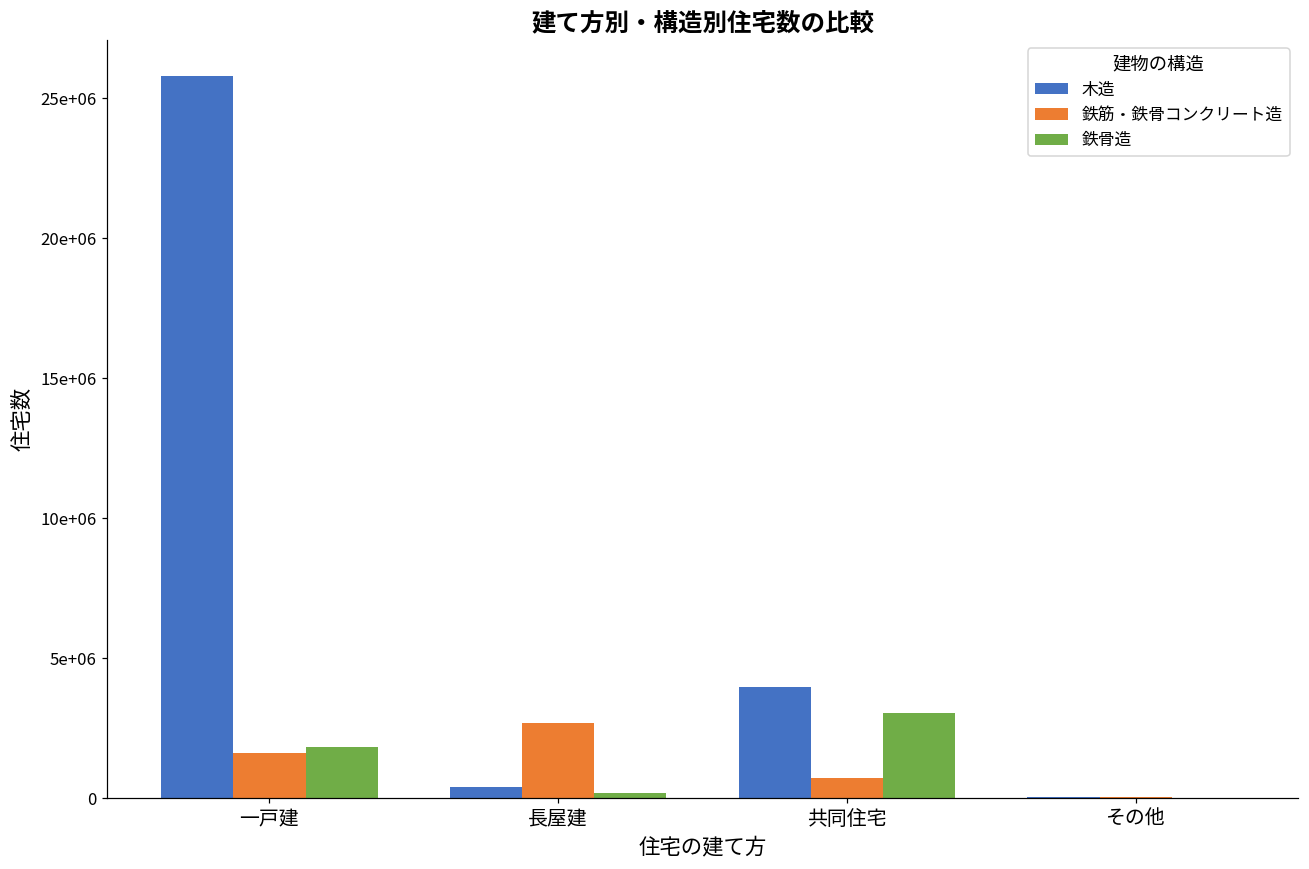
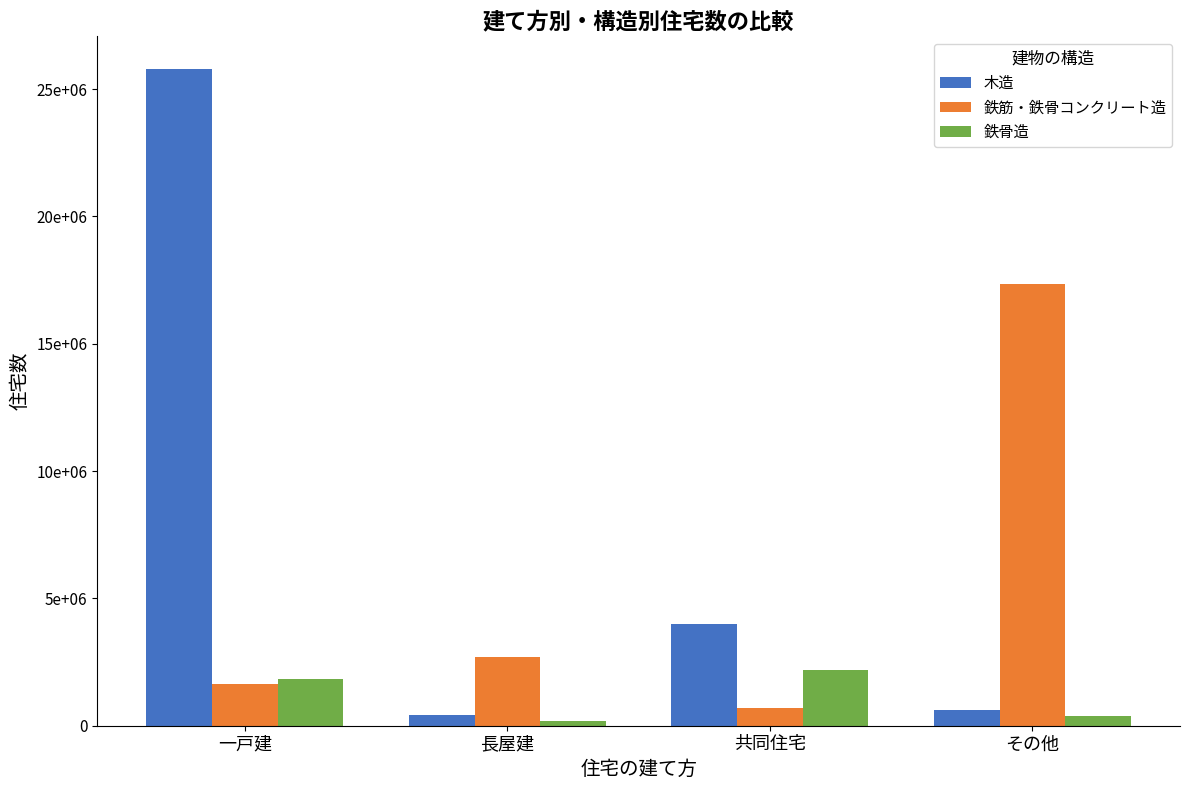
  {
    "木造": {
      "一戸建": 25800000,
      "長屋建": 400000,
      "共同住宅": 4000000,
-     "その他": 0
+     "その他": 600000
    },
    "鉄筋・鉄骨コンクリート造": {
      "一戸建": 1600000,
      "長屋建": 2700000,
      "共同住宅": 700000,
-     "その他": 0
+     "その他": 17400000
    },
    "鉄骨造": {
      "一戸建": 1800000,
      "長屋建": 200000,
-     "共同住宅": 3000000,
-     "その他": 0
+     "共同住宅": 2200000,
+     "その他": 400000
    }
  }
